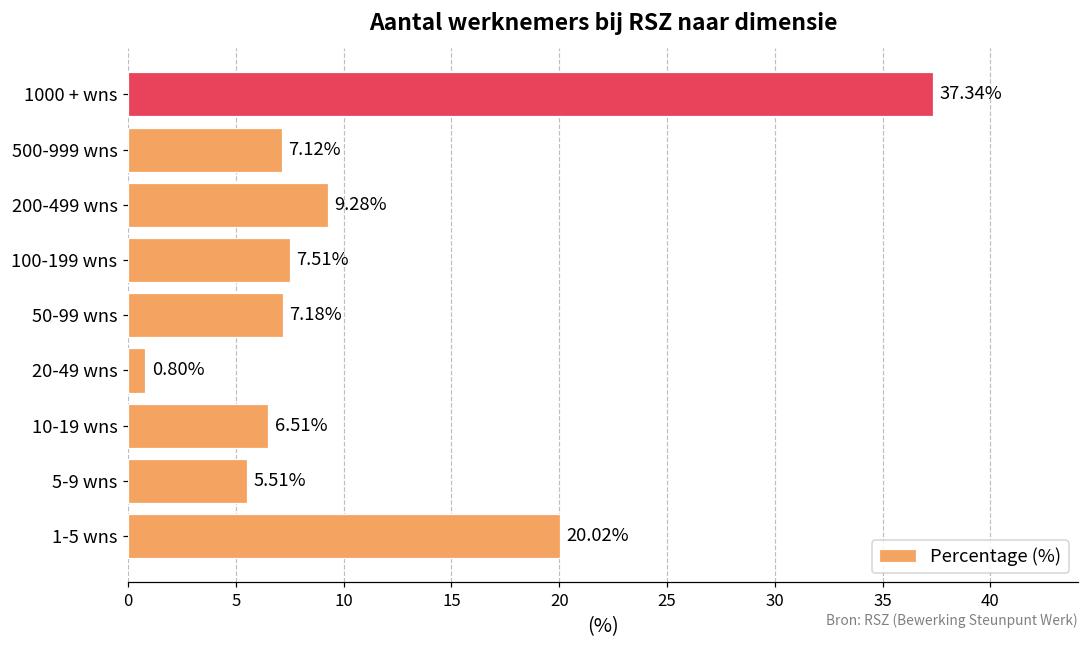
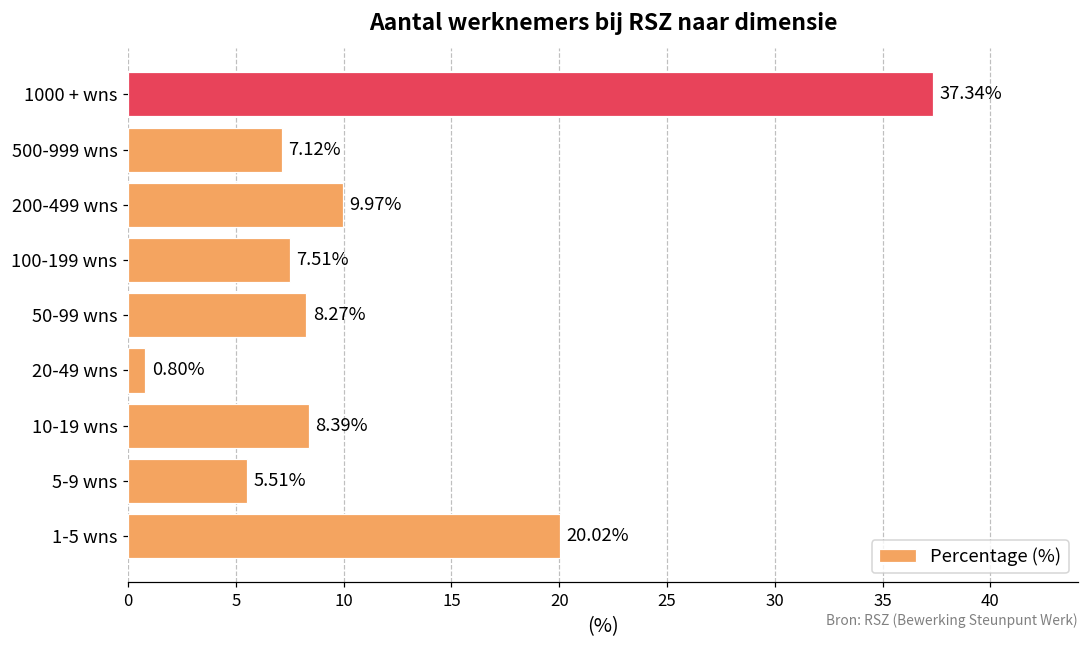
  {
    "1000 + wns": "37.34%",
    "500-999 wns": "7.12%",
-   "200-499 wns": "9.28%",
+   "200-499 wns": "9.97%",
    "100-199 wns": "7.51%",
-   "50-99 wns": "7.18%",
+   "50-99 wns": "8.27%",
    "20-49 wns": "0.80%",
-   "10-19 wns": "6.51%",
+   "10-19 wns": "8.39%",
    "5-9 wns": "5.51%",
    "1-5 wns": "20.02%"
  }
